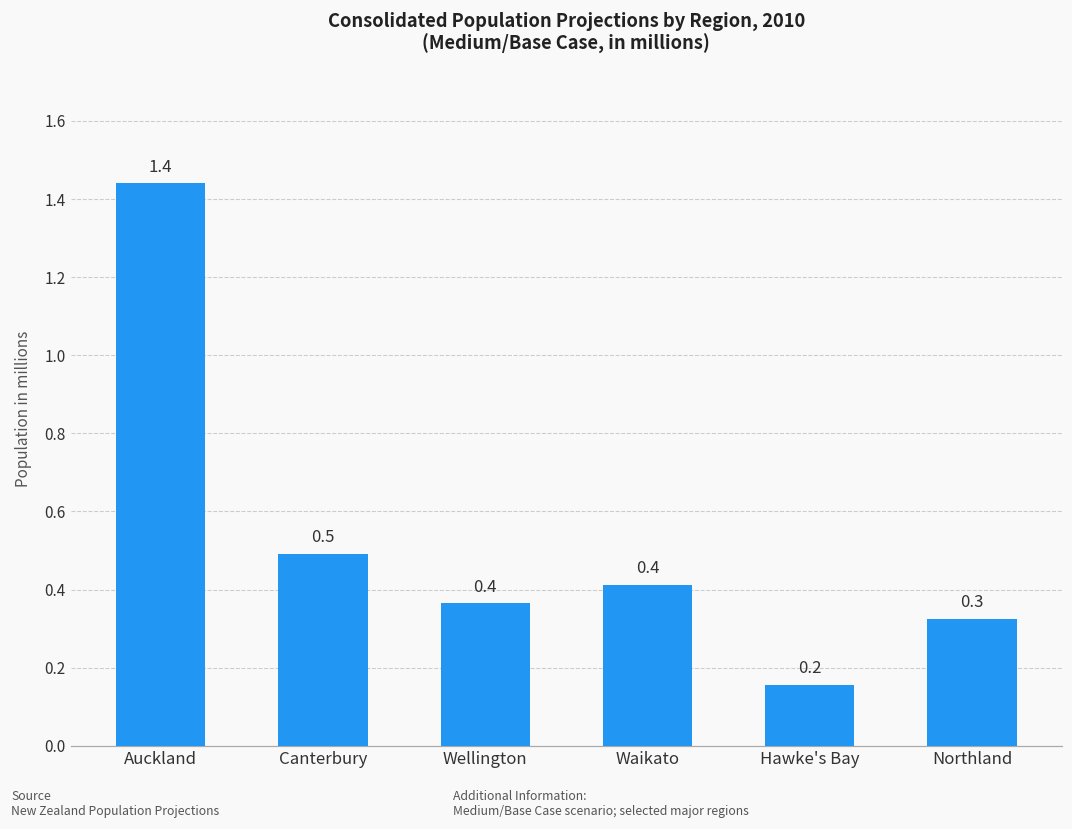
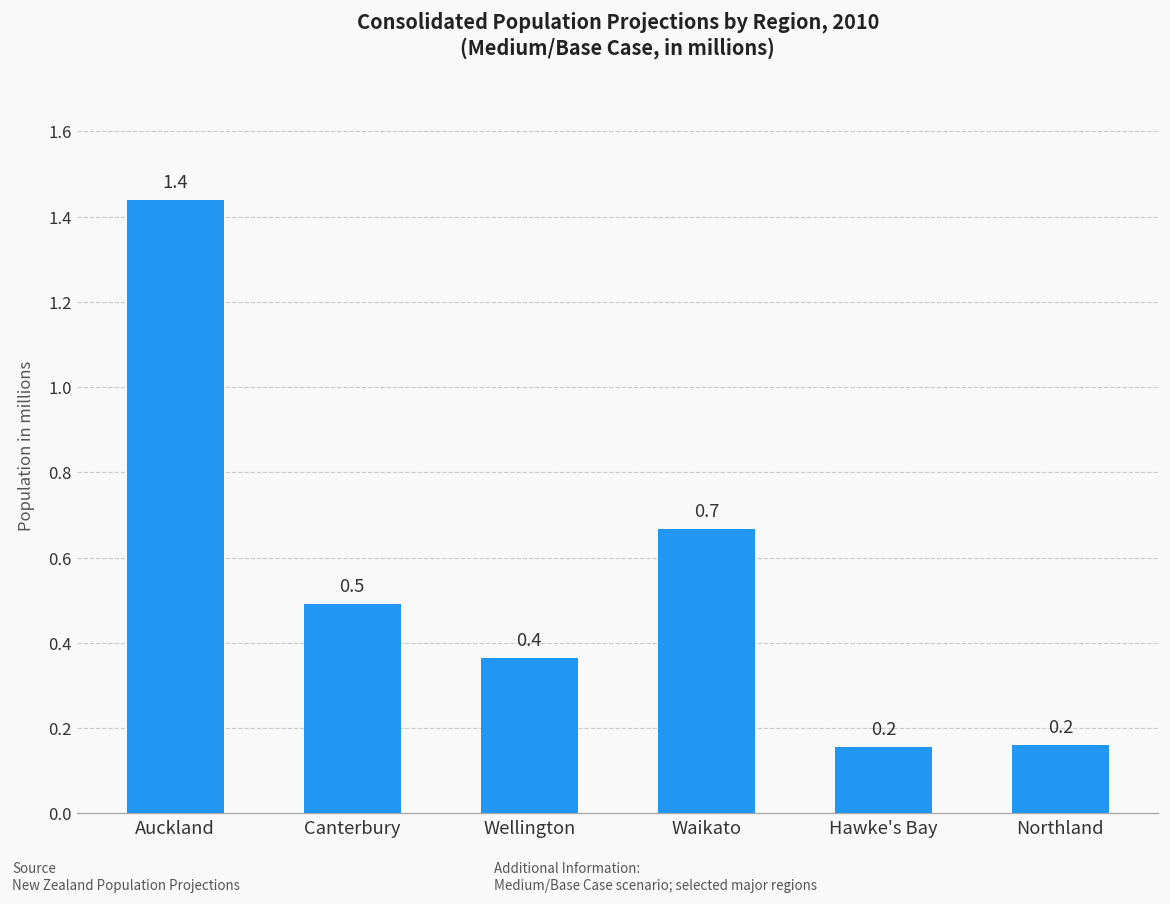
  {
    "Auckland": 1.4,
    "Canterbury": 0.5,
    "Wellington": 0.4,
-   "Waikato": 0.4,
+   "Waikato": 0.7,
    "Hawke's Bay": 0.2,
-   "Northland": 0.3
+   "Northland": 0.2
  }
